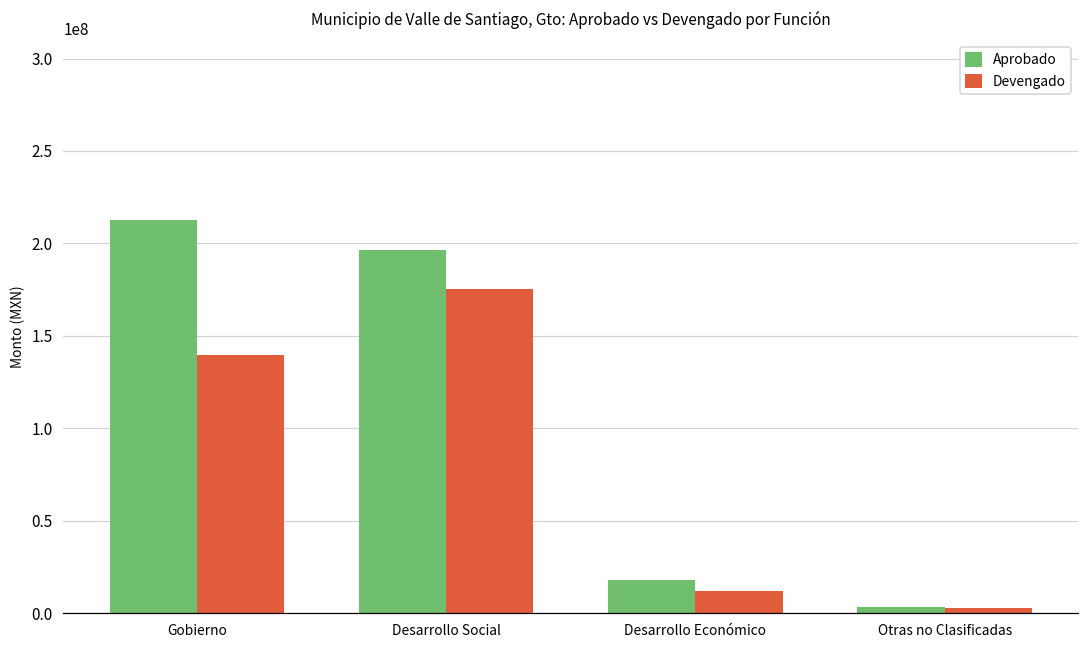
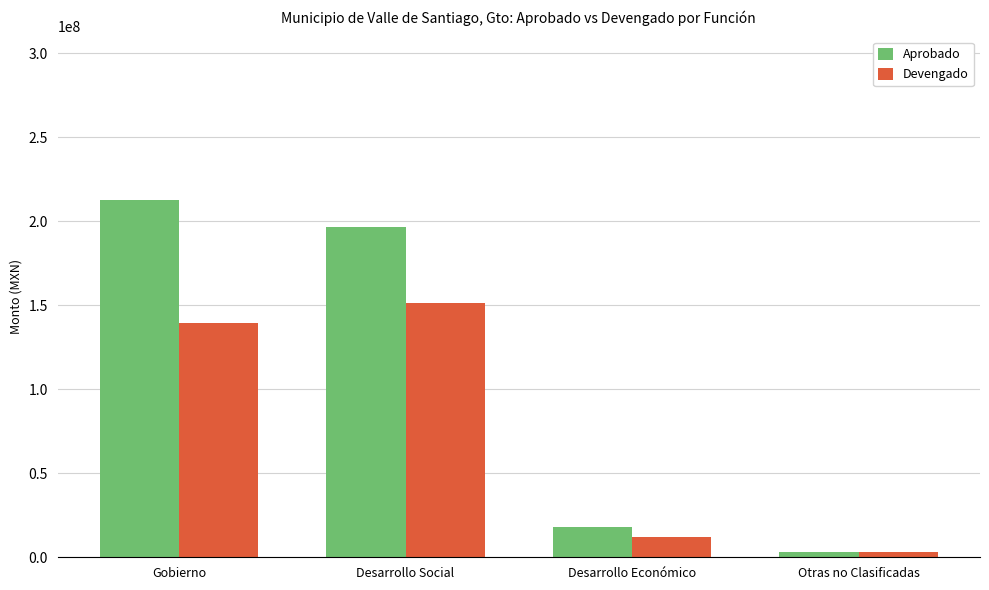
  {
    "Aprobado": {
      "Gobierno": 213000000,
      "Desarrollo Social": 197000000,
      "Desarrollo Económico": 18000000,
      "Otras no Clasificadas": 3000000
    },
    "Devengado": {
      "Gobierno": 139000000,
-     "Desarrollo Social": 176000000,
+     "Desarrollo Social": 151000000,
      "Desarrollo Económico": 12000000,
      "Otras no Clasificadas": 3000000
    }
  }
